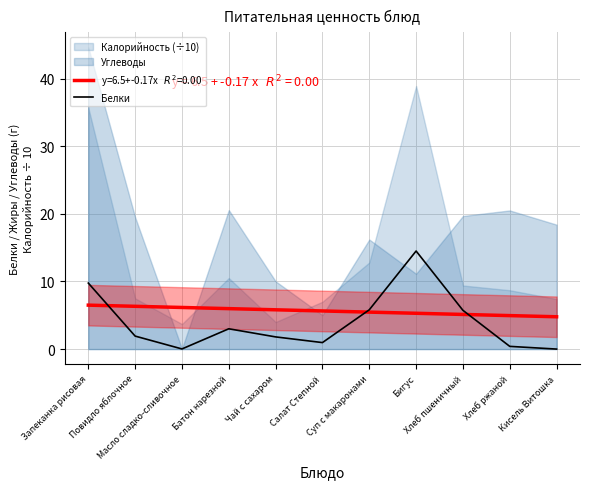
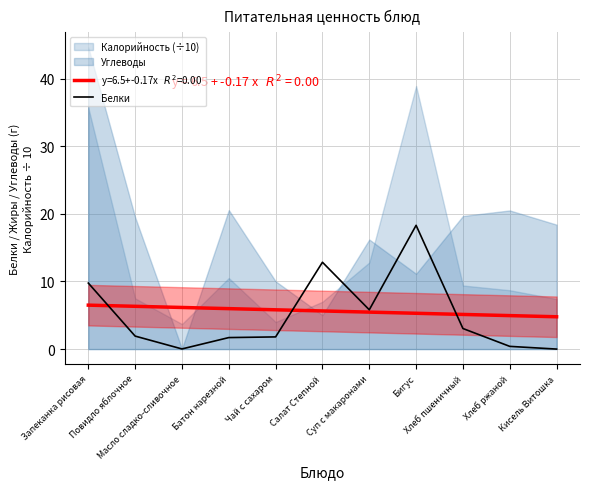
  {
    "Белки": {
      "Повидло яблочное": 2,
-     "Батон нарезной": 3,
+     "Батон нарезной": 2,
      "Чай с сахаром": 2,
-     "Салат Степной": 1,
+     "Салат Степной": 13,
      "Суп с макаронами": 6,
-     "Бигус": 15,
-     "Хлеб пшеничный": 6,
+     "Бигус": 18,
+     "Хлеб пшеничный": 3,
      "Хлеб ржаной": 0,
      "Кисель Витошка": 0
    }
  }
